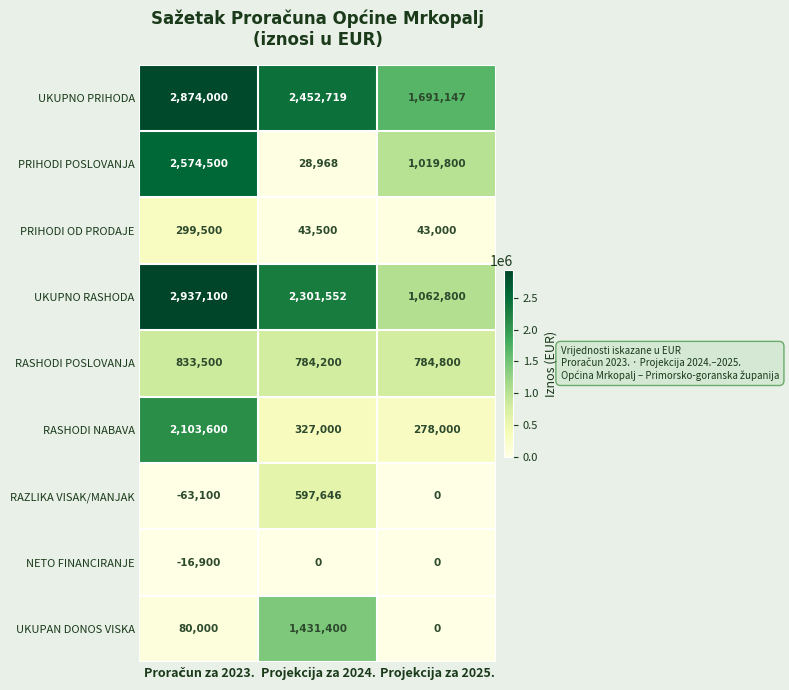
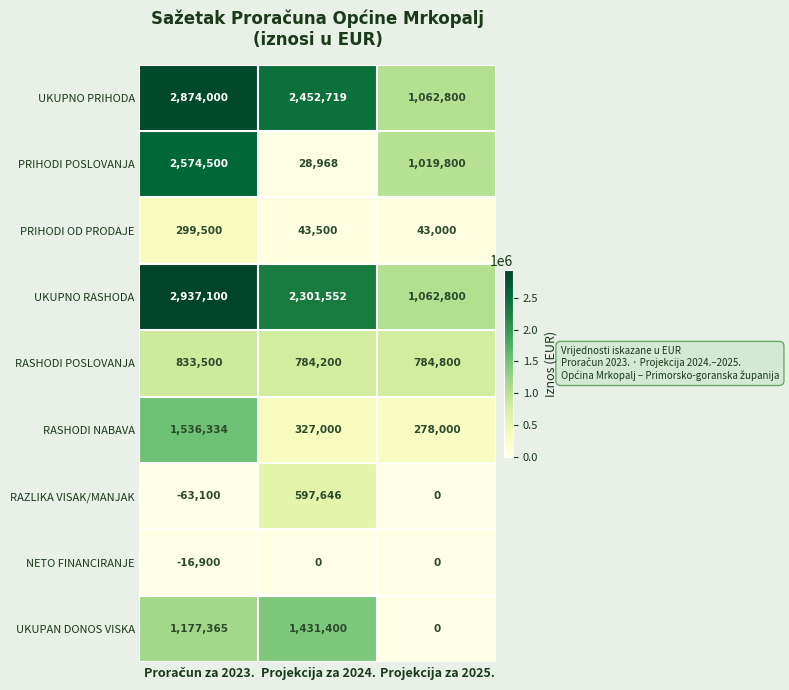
  {
    "UKUPNO PRIHODA": {
      "Proračun za 2023.": "2,874,000",
      "Projekcija za 2024.": "2,452,719",
-     "Projekcija za 2025.": "1,691,147"
+     "Projekcija za 2025.": "1,062,800"
    },
    "PRIHODI POSLOVANJA": {
      "Proračun za 2023.": "2,574,500",
      "Projekcija za 2024.": "28,968",
      "Projekcija za 2025.": "1,019,800"
    },
    "PRIHODI OD PRODAJE": {
      "Proračun za 2023.": "299,500",
      "Projekcija za 2024.": "43,500",
      "Projekcija za 2025.": "43,000"
    },
    "UKUPNO RASHODA": {
      "Proračun za 2023.": "2,937,100",
      "Projekcija za 2024.": "2,301,552",
      "Projekcija za 2025.": "1,062,800"
    },
    "RASHODI POSLOVANJA": {
      "Proračun za 2023.": "833,500",
      "Projekcija za 2024.": "784,200",
      "Projekcija za 2025.": "784,800"
    },
    "RASHODI NABAVA": {
-     "Proračun za 2023.": "2,103,600",
+     "Proračun za 2023.": "1,536,334",
      "Projekcija za 2024.": "327,000",
      "Projekcija za 2025.": "278,000"
    },
    "RAZLIKA VISAK/MANJAK": {
      "Proračun za 2023.": "-63,100",
      "Projekcija za 2024.": "597,646",
      "Projekcija za 2025.": "0"
    },
    "NETO FINANCIRANJE": {
      "Proračun za 2023.": "-16,900",
      "Projekcija za 2024.": "0",
      "Projekcija za 2025.": "0"
    },
    "UKUPAN DONOS VISKA": {
-     "Proračun za 2023.": "80,000",
+     "Proračun za 2023.": "1,177,365",
      "Projekcija za 2024.": "1,431,400",
      "Projekcija za 2025.": "0"
    }
  }
